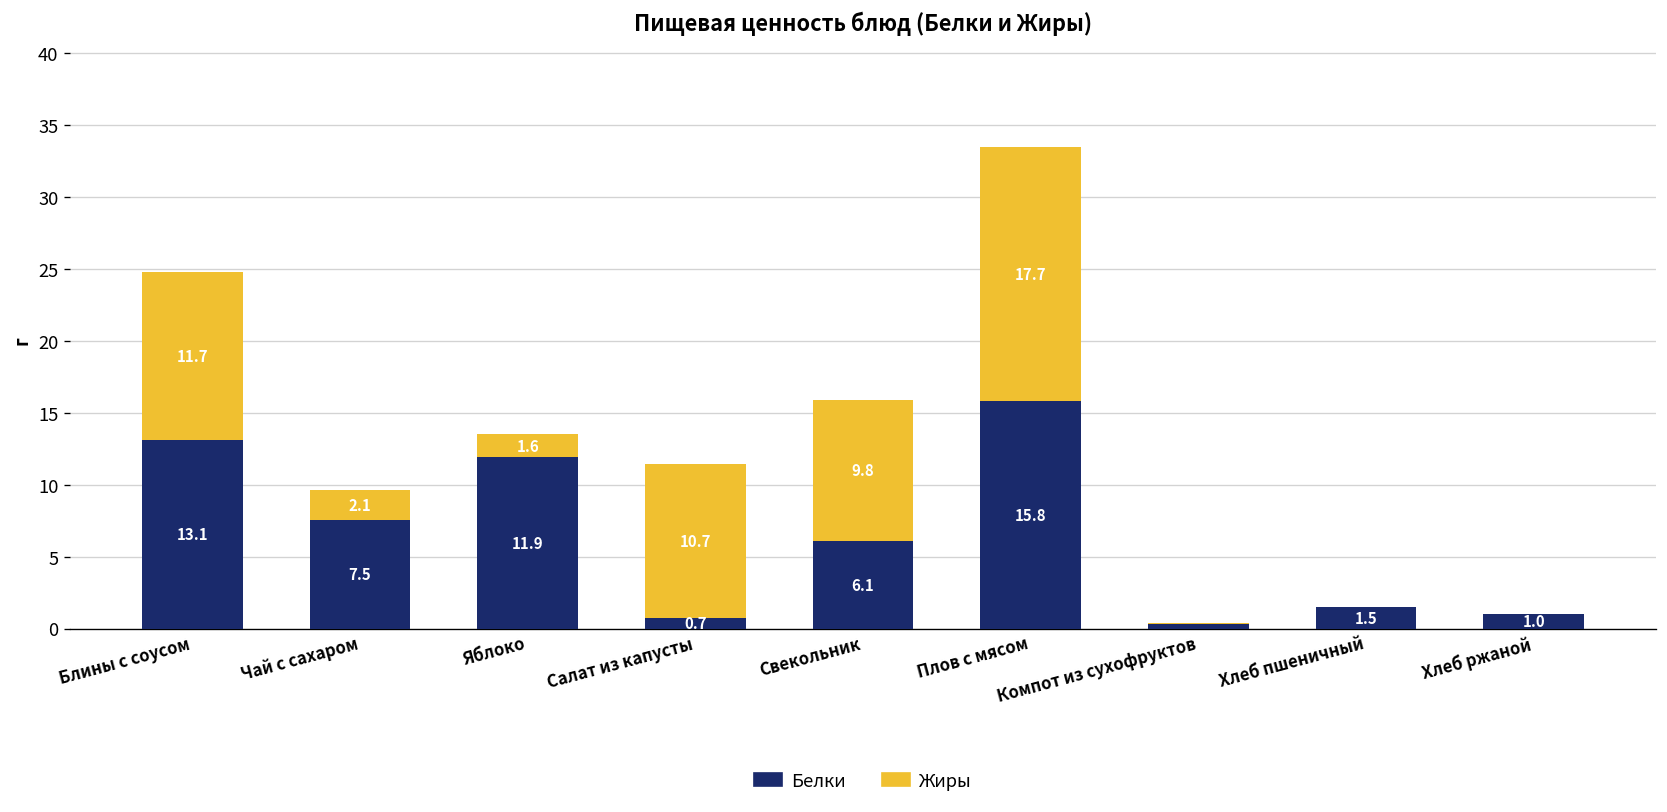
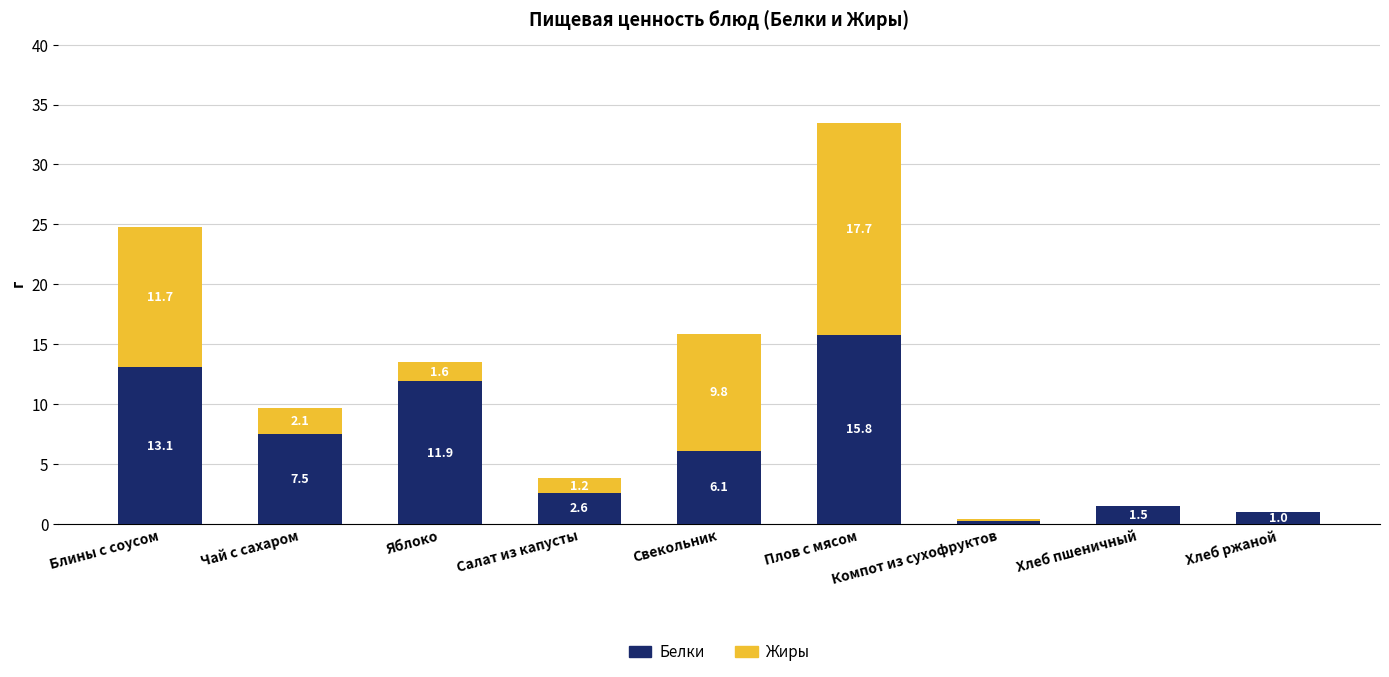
  {
    "Белки": {
      "Блины с соусом": 13.1,
      "Чай с сахаром": 7.5,
      "Яблоко": 11.9,
-     "Салат из капусты": 0.7,
+     "Салат из капусты": 2.6,
      "Свекольник": 6.1,
      "Плов с мясом": 15.8,
      "Хлеб пшеничный": 1.5,
      "Хлеб ржаной": 1.0
    },
    "Жиры": {
      "Блины с соусом": 11.7,
      "Чай с сахаром": 2.1,
      "Яблоко": 1.6,
-     "Салат из капусты": 10.7,
+     "Салат из капусты": 1.2,
      "Свекольник": 9.8,
      "Плов с мясом": 17.7
    }
  }
